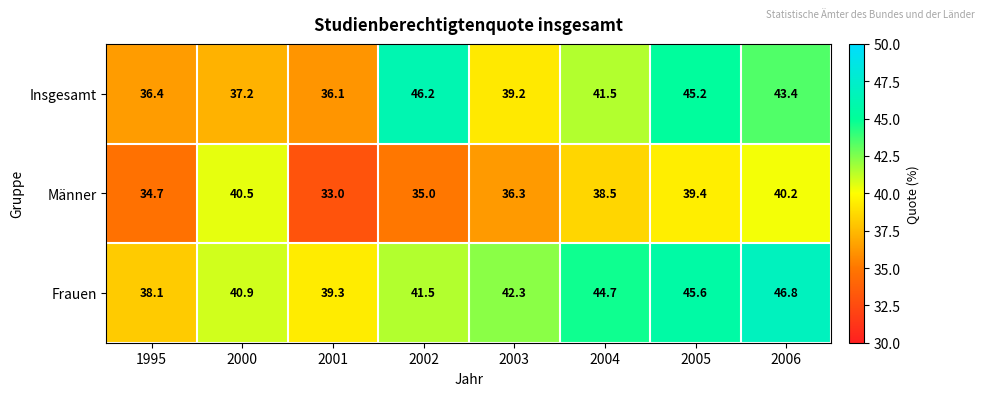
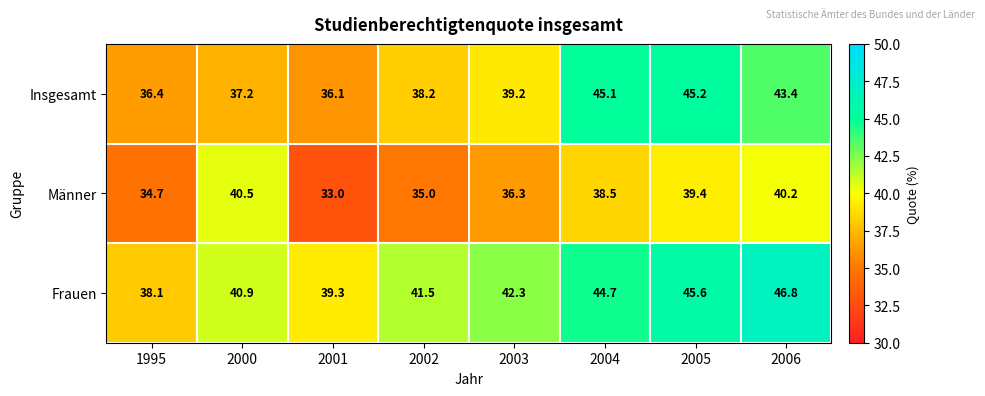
  {
    "Insgesamt": {
      "1995": 36.4,
      "2000": 37.2,
      "2001": 36.1,
-     "2002": 46.2,
+     "2002": 38.2,
      "2003": 39.2,
-     "2004": 41.5,
+     "2004": 45.1,
      "2005": 45.2,
      "2006": 43.4
    },
    "Männer": {
      "1995": 34.7,
      "2000": 40.5,
      "2001": 33.0,
      "2002": 35.0,
      "2003": 36.3,
      "2004": 38.5,
      "2005": 39.4,
      "2006": 40.2
    },
    "Frauen": {
      "1995": 38.1,
      "2000": 40.9,
      "2001": 39.3,
      "2002": 41.5,
      "2003": 42.3,
      "2004": 44.7,
      "2005": 45.6,
      "2006": 46.8
    }
  }
